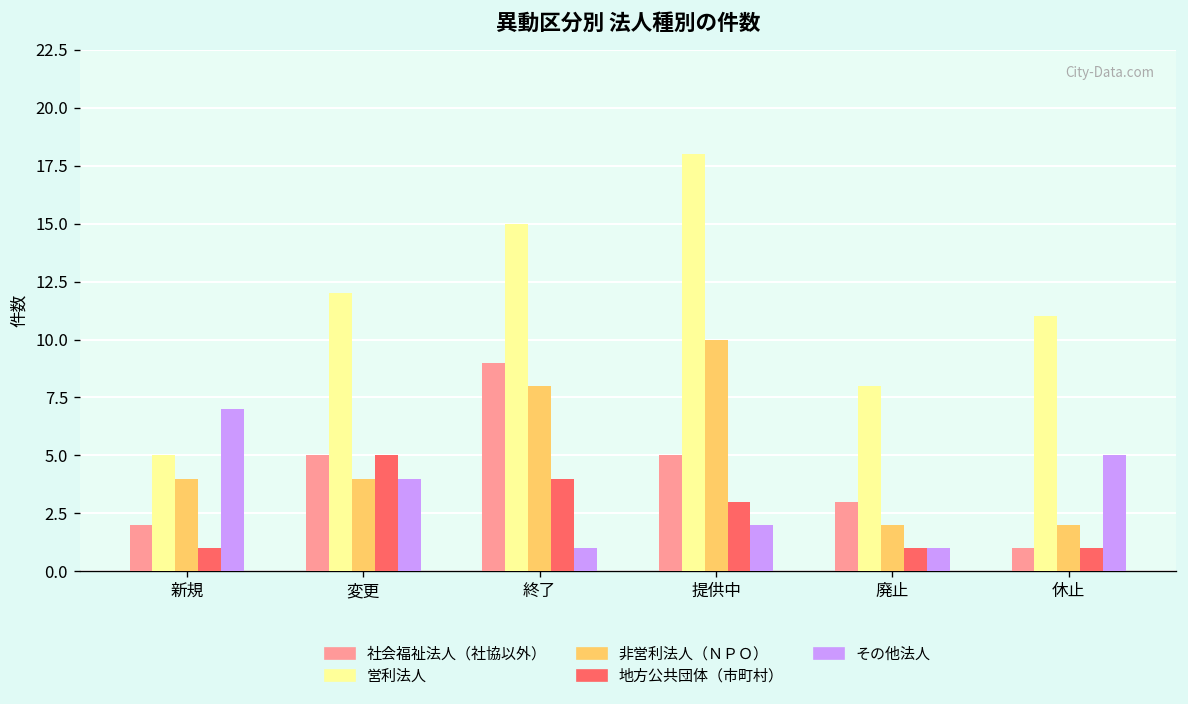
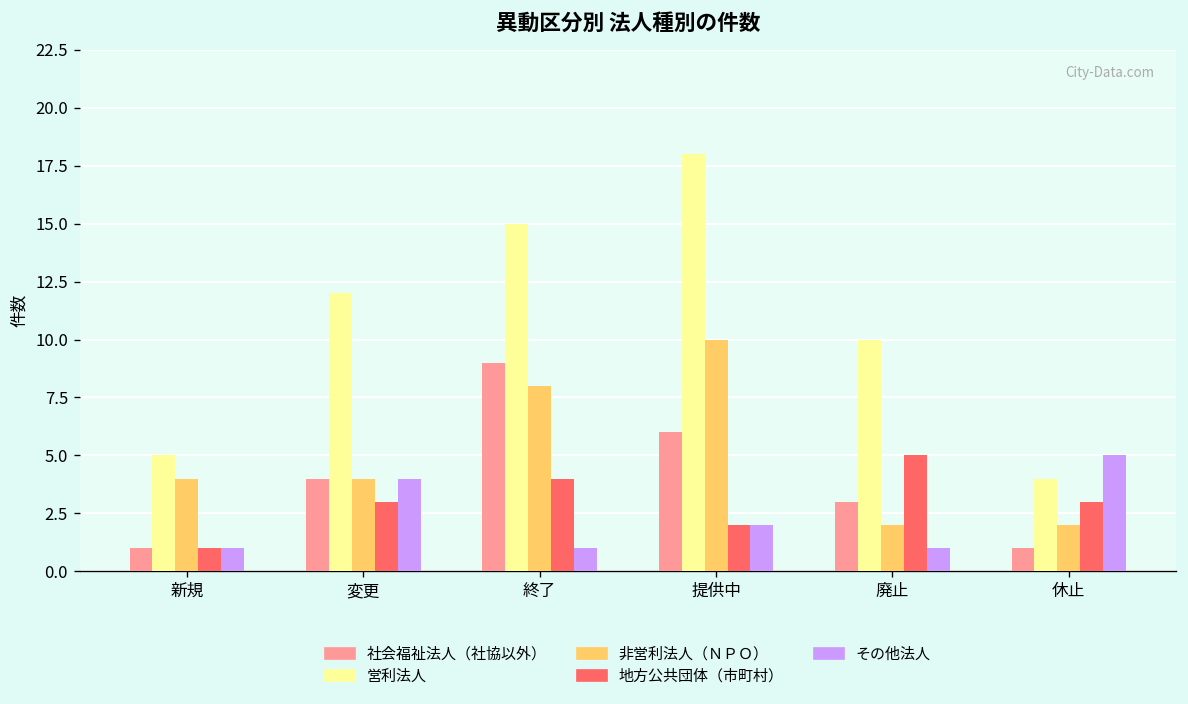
  {
    "社会福祉法人（社協以外）": {
-     "新規": 2,
-     "変更": 5,
+     "新規": 1,
+     "変更": 4,
      "終了": 9,
-     "提供中": 5,
+     "提供中": 6,
      "廃止": 3,
      "休止": 1
    },
    "営利法人": {
      "新規": 5,
      "変更": 12,
      "終了": 15,
      "提供中": 18,
-     "廃止": 8,
-     "休止": 11
+     "廃止": 10,
+     "休止": 4
    },
    "非営利法人（ＮＰＯ）": {
      "新規": 4,
      "変更": 4,
      "終了": 8,
      "提供中": 10,
      "廃止": 2,
      "休止": 2
    },
    "地方公共団体（市町村）": {
      "新規": 1,
-     "変更": 5,
+     "変更": 3,
      "終了": 4,
-     "提供中": 3,
-     "廃止": 1,
-     "休止": 1
+     "提供中": 2,
+     "廃止": 5,
+     "休止": 3
    },
    "その他法人": {
-     "新規": 7,
+     "新規": 1,
      "変更": 4,
      "終了": 1,
      "提供中": 2,
      "廃止": 1,
      "休止": 5
    }
  }
